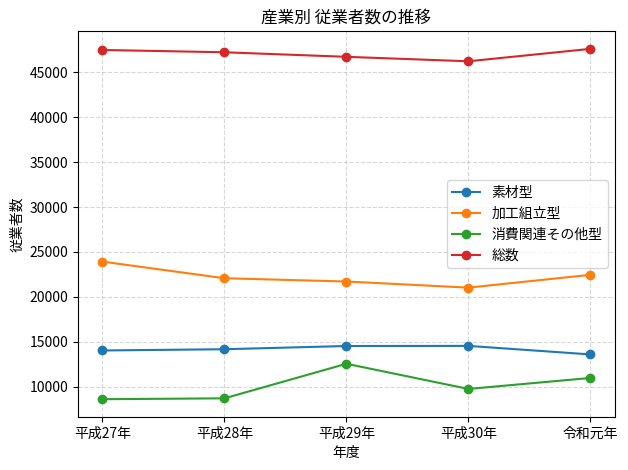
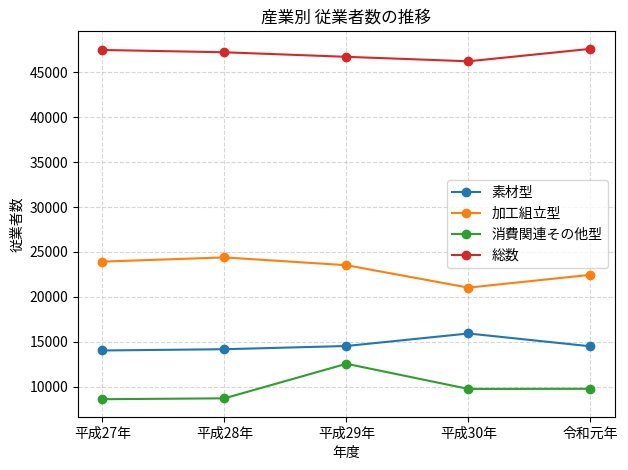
  {
    "素材型": {
      "平成27年": 14000,
      "平成28年": 14000,
      "平成29年": 15000,
-     "平成30年": 15000,
-     "令和元年": 13600
+     "平成30年": 16000,
+     "令和元年": 14500
    },
    "加工組立型": {
      "平成27年": 24000,
-     "平成28年": 22000,
-     "平成29年": 22000,
+     "平成28年": 24000,
+     "平成29年": 24000,
      "平成30年": 21000,
      "令和元年": 22000
    },
    "消費関連その他型": {
      "平成27年": 9000,
      "平成28年": 9000,
      "平成29年": 13000,
      "平成30年": 10000,
-     "令和元年": 11000
+     "令和元年": 10000
    },
    "総数": {
      "平成27年": 47000,
      "平成28年": 47000,
      "平成29年": 47000,
      "平成30年": 46000,
      "令和元年": 48000
    }
  }
